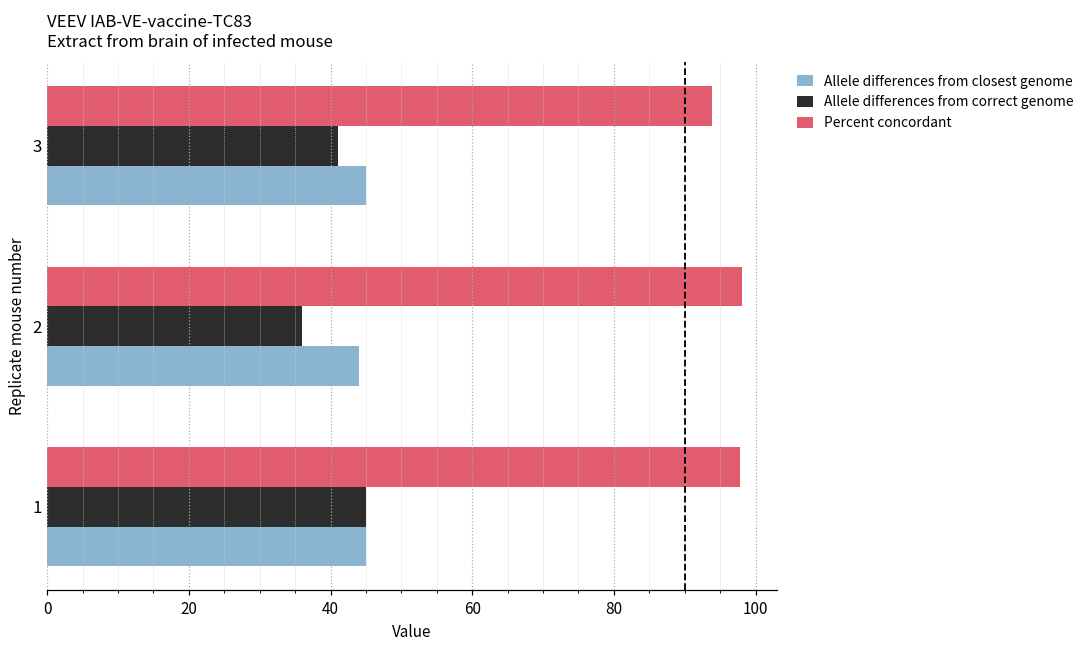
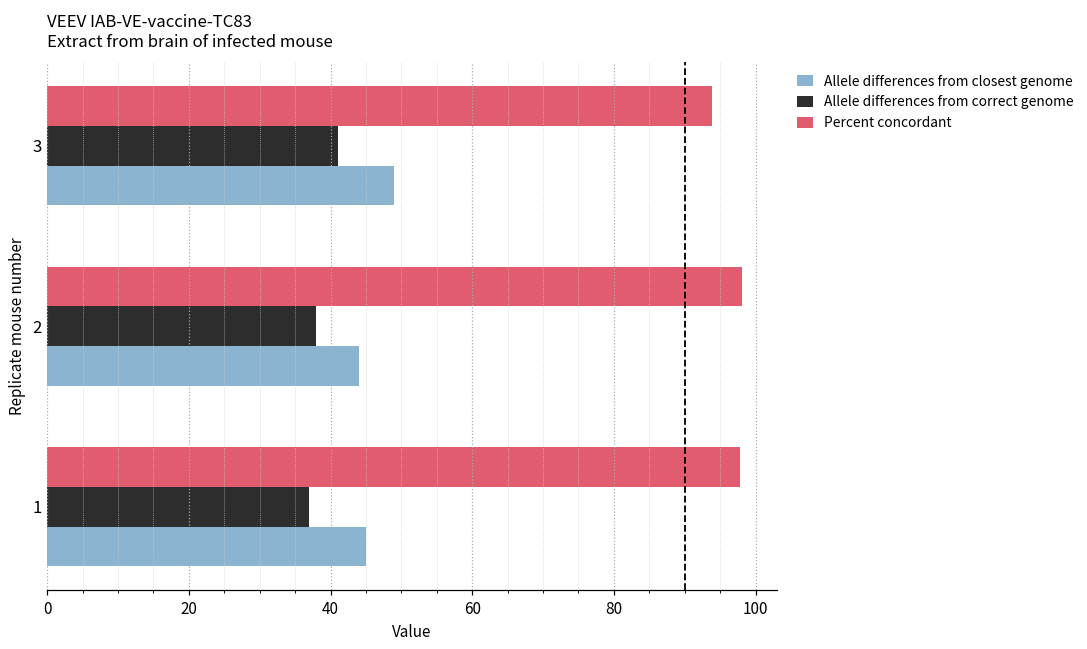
  {
    "Allele differences from closest genome": {
-     "3": 45,
+     "3": 49,
      "2": 44,
      "1": 45
    },
    "Allele differences from correct genome": {
      "3": 41,
-     "2": 36,
-     "1": 45
+     "2": 38,
+     "1": 37
    },
    "Percent concordant": {
      "3": 94,
      "2": 98,
      "1": 98
    }
  }
